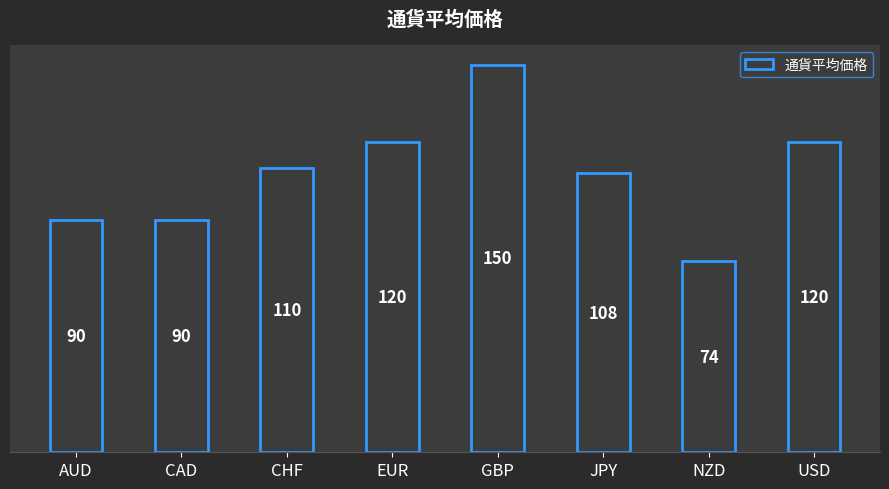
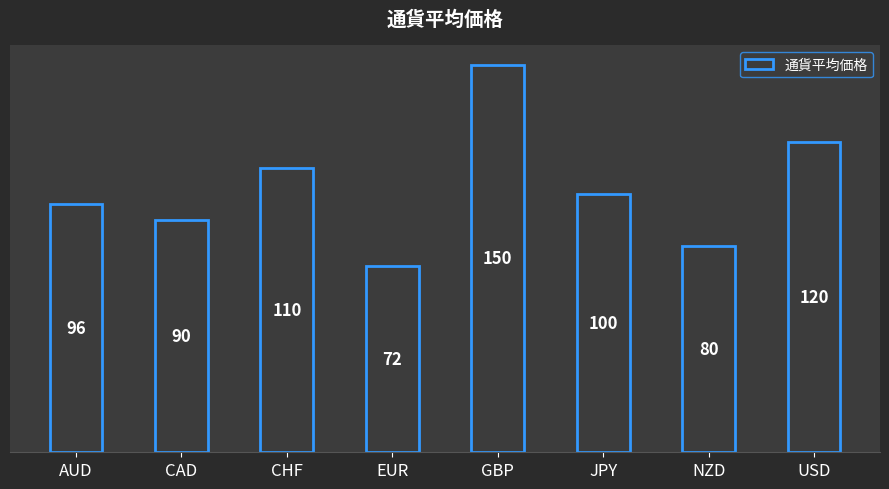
  {
-   "AUD": 90,
+   "AUD": 96,
    "CAD": 90,
    "CHF": 110,
-   "EUR": 120,
+   "EUR": 72,
    "GBP": 150,
-   "JPY": 108,
-   "NZD": 74,
+   "JPY": 100,
+   "NZD": 80,
    "USD": 120
  }
